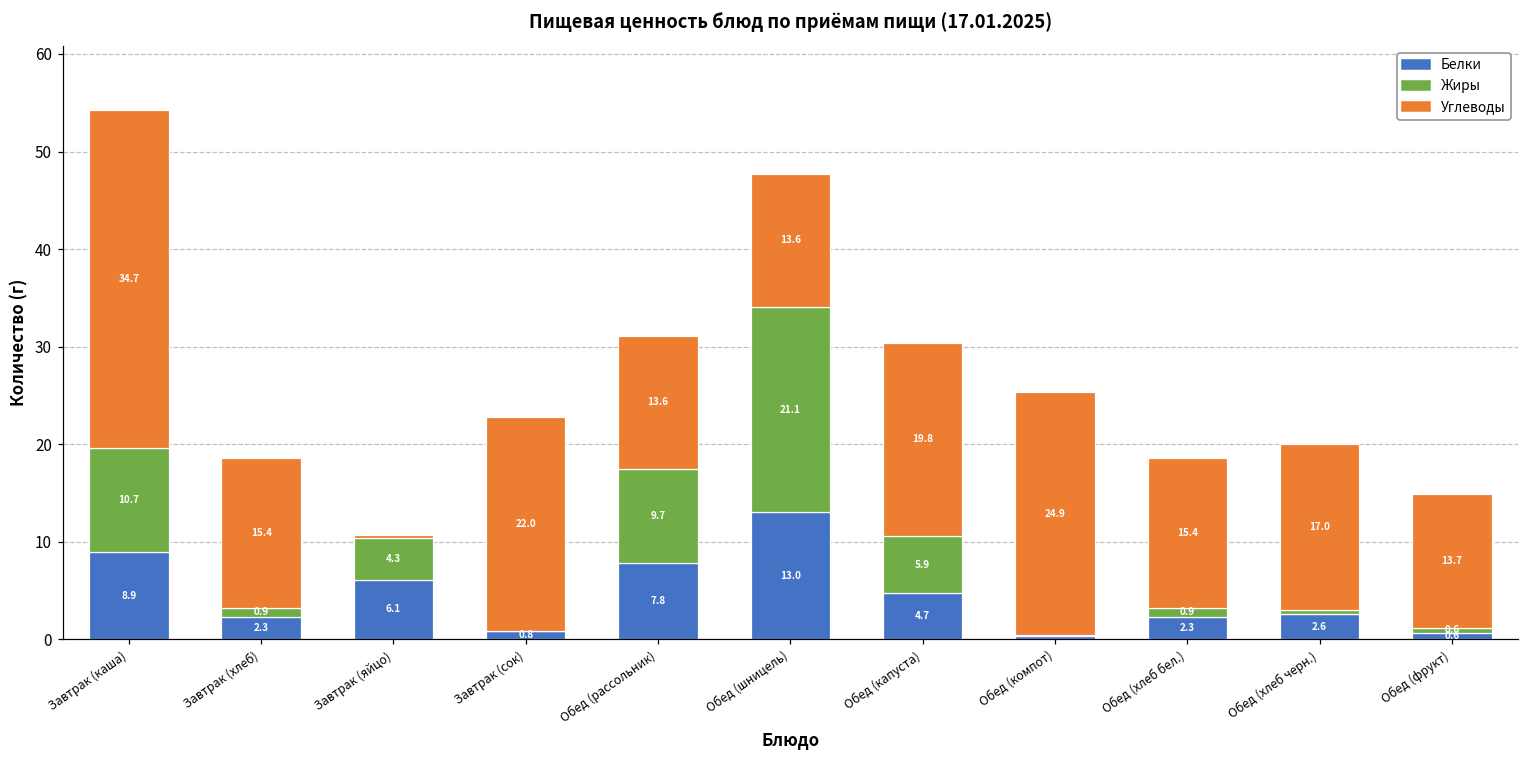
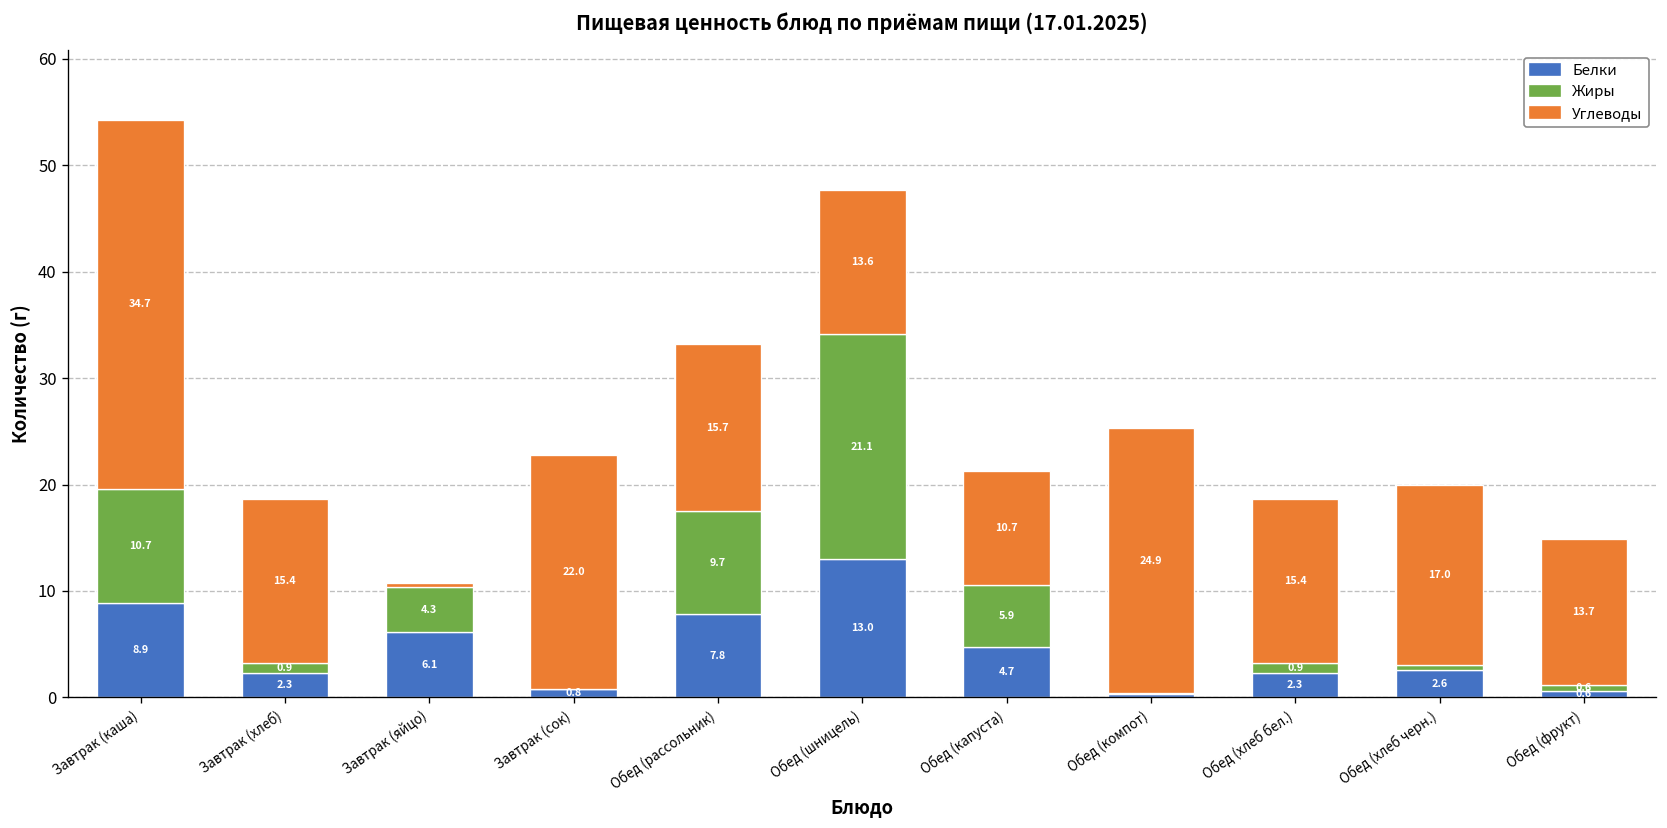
  {
    "Белки": {
      "Завтрак (каша)": 8.9,
      "Завтрак (хлеб)": 2.3,
      "Завтрак (яйцо)": 6.1,
      "Завтрак (сок)": 0.8,
      "Обед (рассольник)": 7.8,
      "Обед (шницель)": 13.0,
      "Обед (капуста)": 4.7,
      "Обед (хлеб бел.)": 2.3,
      "Обед (хлеб черн.)": 2.6
    },
    "Жиры": {
      "Завтрак (каша)": 10.7,
      "Завтрак (хлеб)": 0.9,
      "Завтрак (яйцо)": 4.3,
      "Обед (рассольник)": 9.7,
      "Обед (шницель)": 21.1,
      "Обед (капуста)": 5.9,
      "Обед (хлеб бел.)": 0.9
    },
    "Углеводы": {
      "Завтрак (каша)": 34.7,
      "Завтрак (хлеб)": 15.4,
      "Завтрак (сок)": 22.0,
-     "Обед (рассольник)": 13.6,
+     "Обед (рассольник)": 15.7,
      "Обед (шницель)": 13.6,
-     "Обед (капуста)": 19.8,
+     "Обед (капуста)": 10.7,
      "Обед (компот)": 24.9,
      "Обед (хлеб бел.)": 15.4,
      "Обед (хлеб черн.)": 17.0,
      "Обед (фрукт)": 13.7
    }
  }
